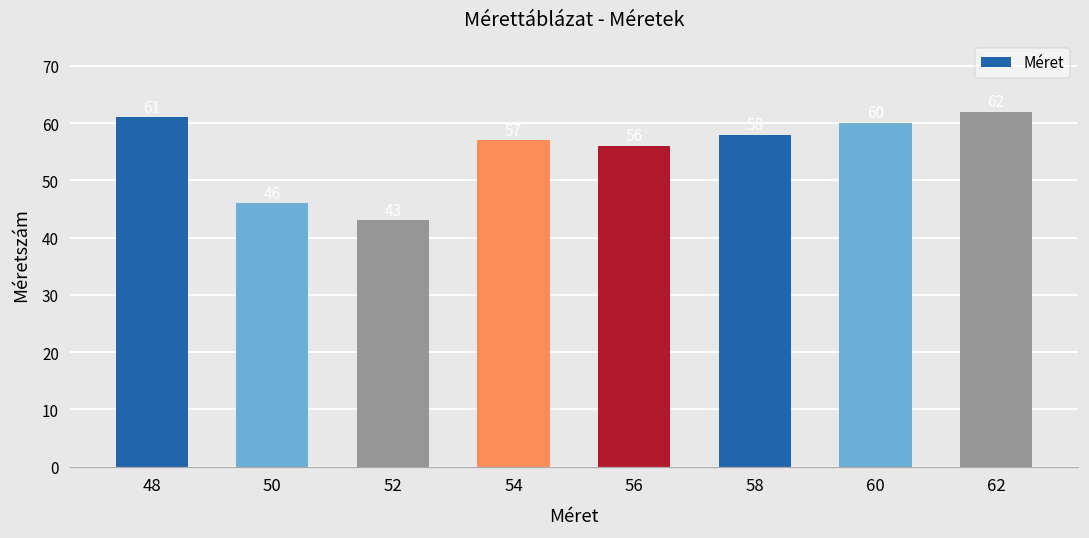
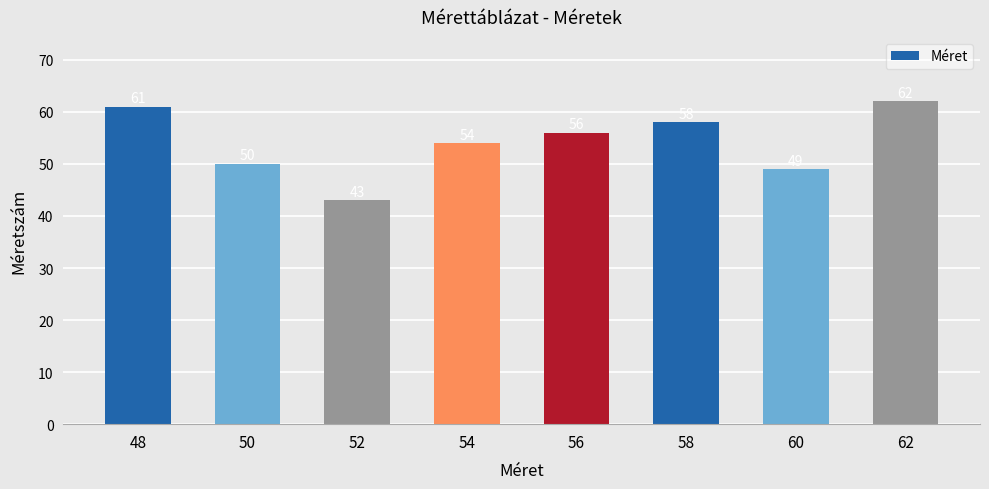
  {
    "48": 61,
-   "50": 46,
+   "50": 50,
    "52": 43,
-   "54": 57,
+   "54": 54,
    "56": 56,
    "58": 58,
-   "60": 60,
+   "60": 49,
    "62": 62
  }
